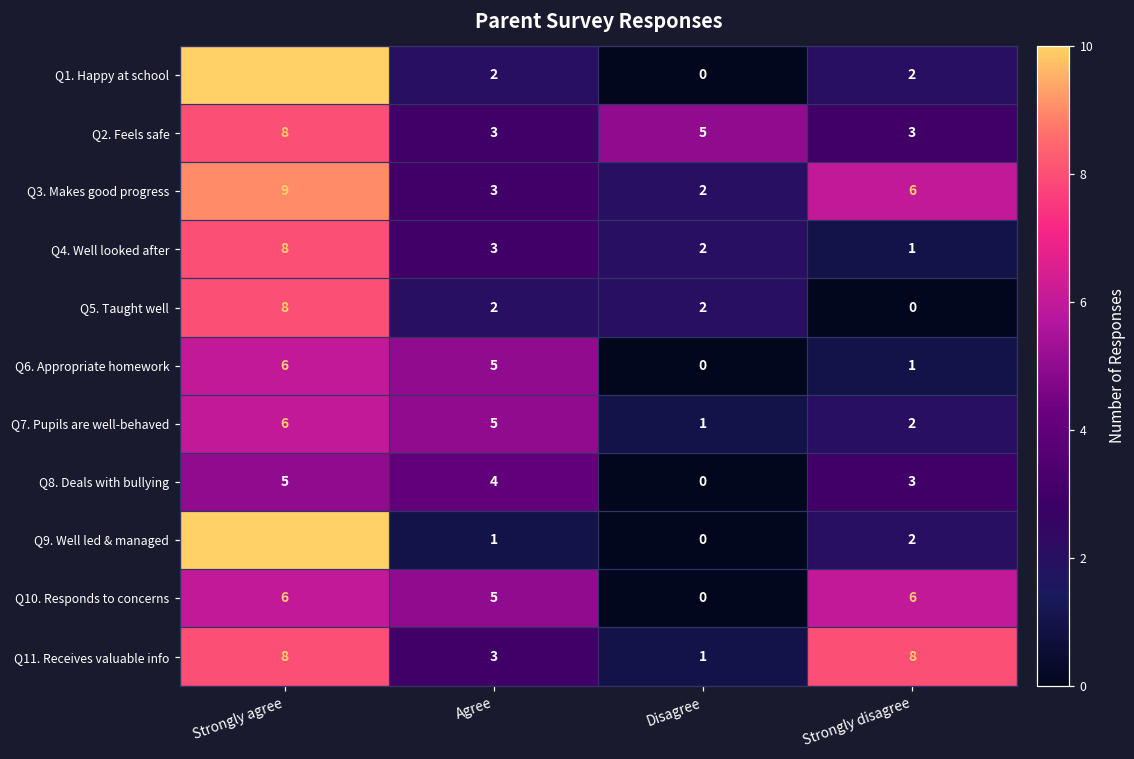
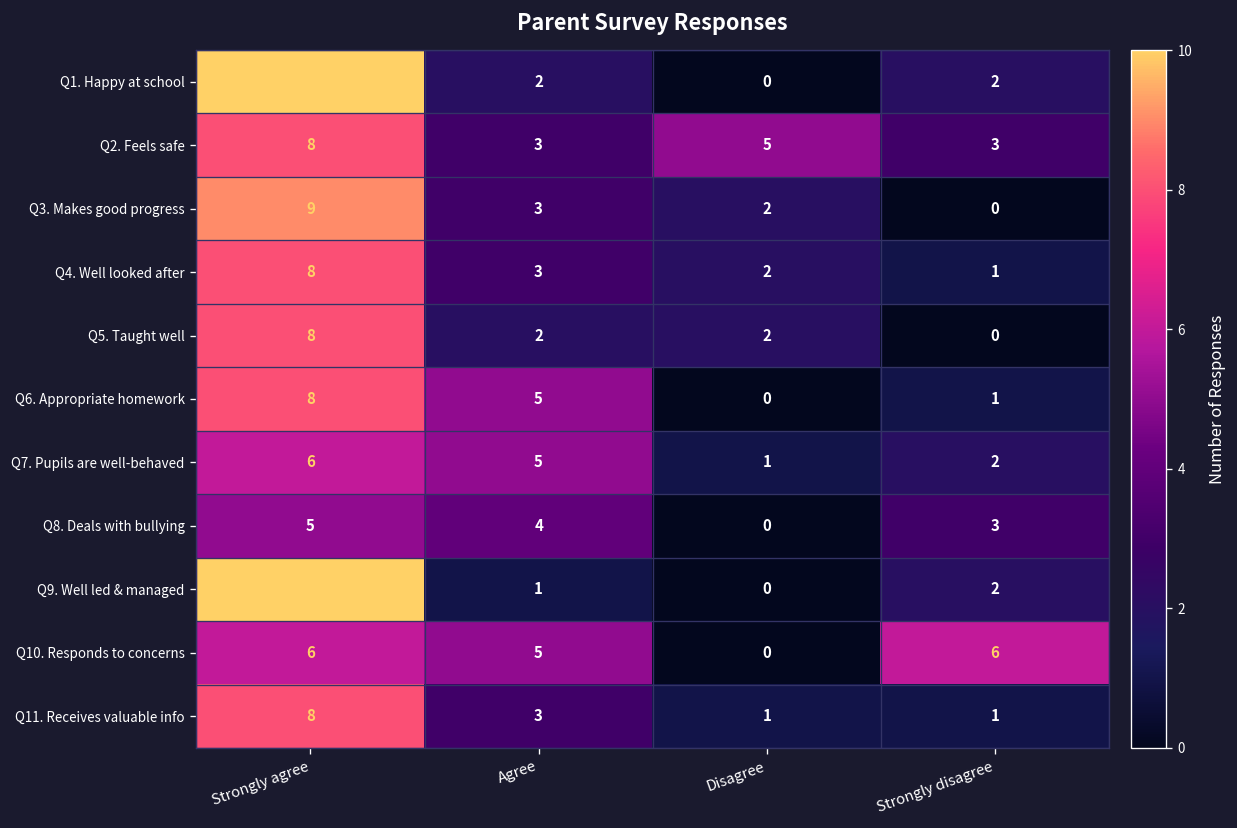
  {
    "Q1. Happy at school": {
      "Agree": 2,
      "Disagree": 0,
      "Strongly disagree": 2
    },
    "Q2. Feels safe": {
      "Strongly agree": 8,
      "Agree": 3,
      "Disagree": 5,
      "Strongly disagree": 3
    },
    "Q3. Makes good progress": {
      "Strongly agree": 9,
      "Agree": 3,
      "Disagree": 2,
-     "Strongly disagree": 6
+     "Strongly disagree": 0
    },
    "Q4. Well looked after": {
      "Strongly agree": 8,
      "Agree": 3,
      "Disagree": 2,
      "Strongly disagree": 1
    },
    "Q5. Taught well": {
      "Strongly agree": 8,
      "Agree": 2,
      "Disagree": 2,
      "Strongly disagree": 0
    },
    "Q6. Appropriate homework": {
-     "Strongly agree": 6,
+     "Strongly agree": 8,
      "Agree": 5,
      "Disagree": 0,
      "Strongly disagree": 1
    },
    "Q7. Pupils are well-behaved": {
      "Strongly agree": 6,
      "Agree": 5,
      "Disagree": 1,
      "Strongly disagree": 2
    },
    "Q8. Deals with bullying": {
      "Strongly agree": 5,
      "Agree": 4,
      "Disagree": 0,
      "Strongly disagree": 3
    },
    "Q9. Well led & managed": {
      "Agree": 1,
      "Disagree": 0,
      "Strongly disagree": 2
    },
    "Q10. Responds to concerns": {
      "Strongly agree": 6,
      "Agree": 5,
      "Disagree": 0,
      "Strongly disagree": 6
    },
    "Q11. Receives valuable info": {
      "Strongly agree": 8,
      "Agree": 3,
      "Disagree": 1,
-     "Strongly disagree": 8
+     "Strongly disagree": 1
    }
  }
